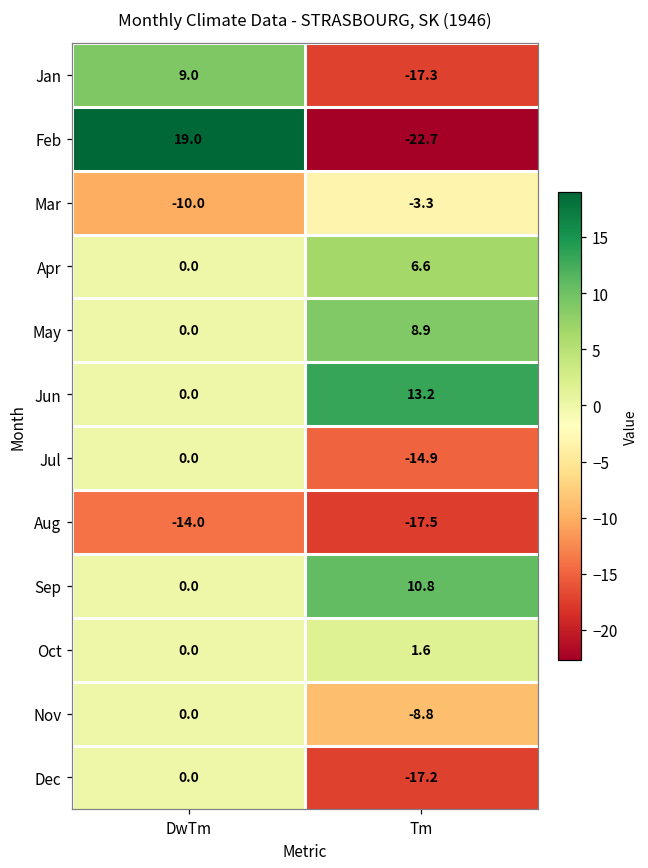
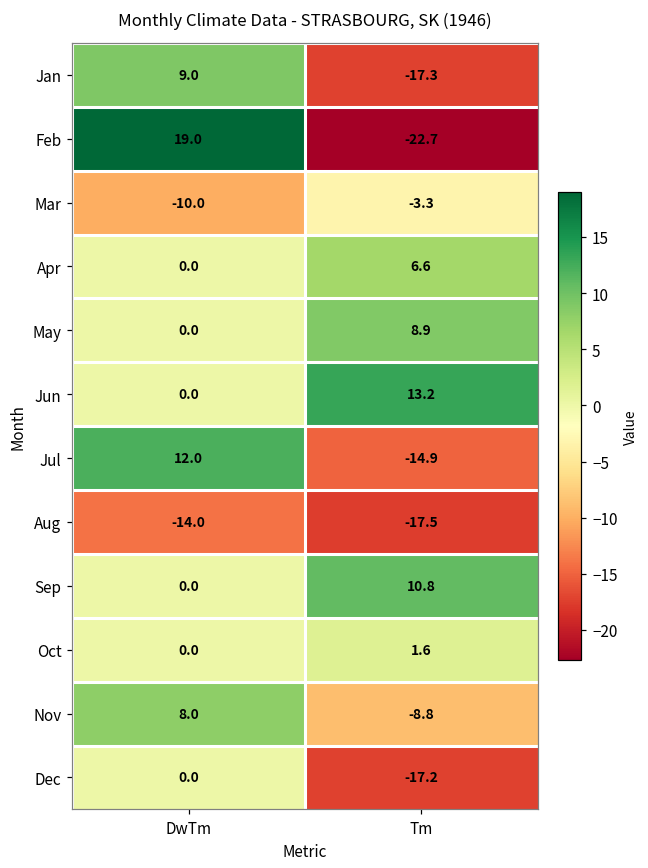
  {
    "Jan": {
      "DwTm": 9.0,
      "Tm": -17.3
    },
    "Feb": {
      "DwTm": 19.0,
      "Tm": -22.7
    },
    "Mar": {
      "DwTm": -10.0,
      "Tm": -3.3
    },
    "Apr": {
      "DwTm": 0.0,
      "Tm": 6.6
    },
    "May": {
      "DwTm": 0.0,
      "Tm": 8.9
    },
    "Jun": {
      "DwTm": 0.0,
      "Tm": 13.2
    },
    "Jul": {
-     "DwTm": 0.0,
+     "DwTm": 12.0,
      "Tm": -14.9
    },
    "Aug": {
      "DwTm": -14.0,
      "Tm": -17.5
    },
    "Sep": {
      "DwTm": 0.0,
      "Tm": 10.8
    },
    "Oct": {
      "DwTm": 0.0,
      "Tm": 1.6
    },
    "Nov": {
-     "DwTm": 0.0,
+     "DwTm": 8.0,
      "Tm": -8.8
    },
    "Dec": {
      "DwTm": 0.0,
      "Tm": -17.2
    }
  }
